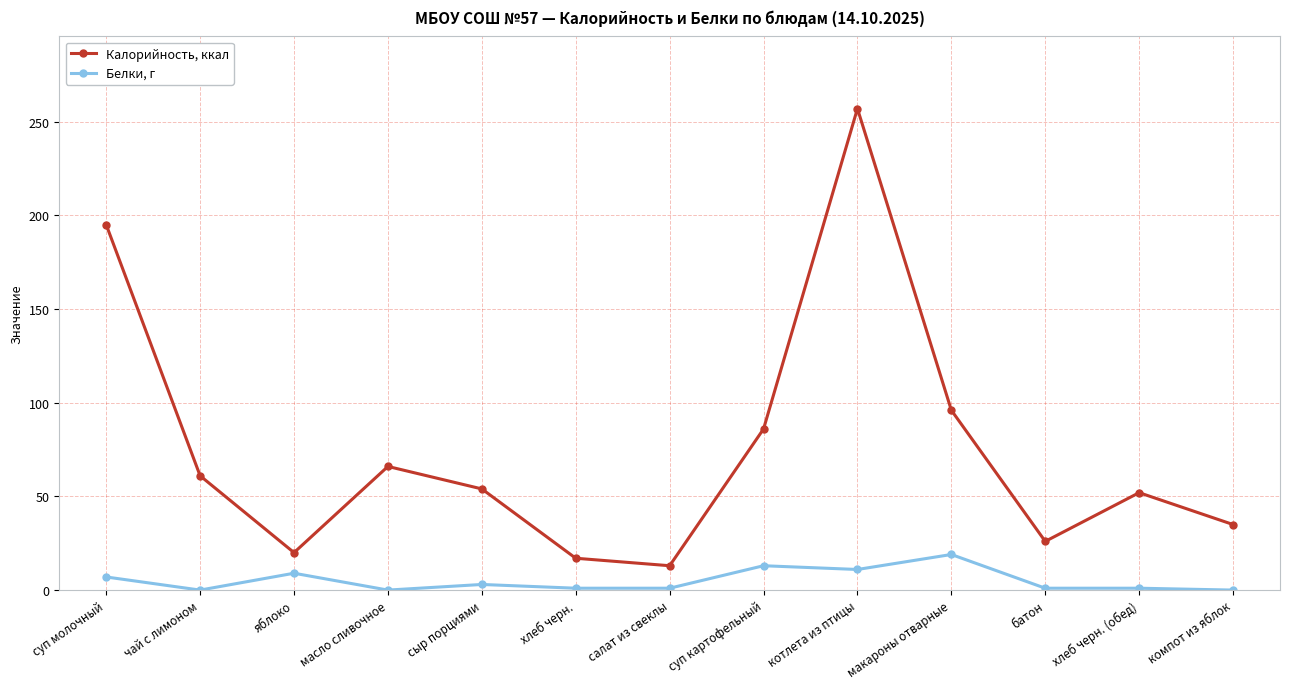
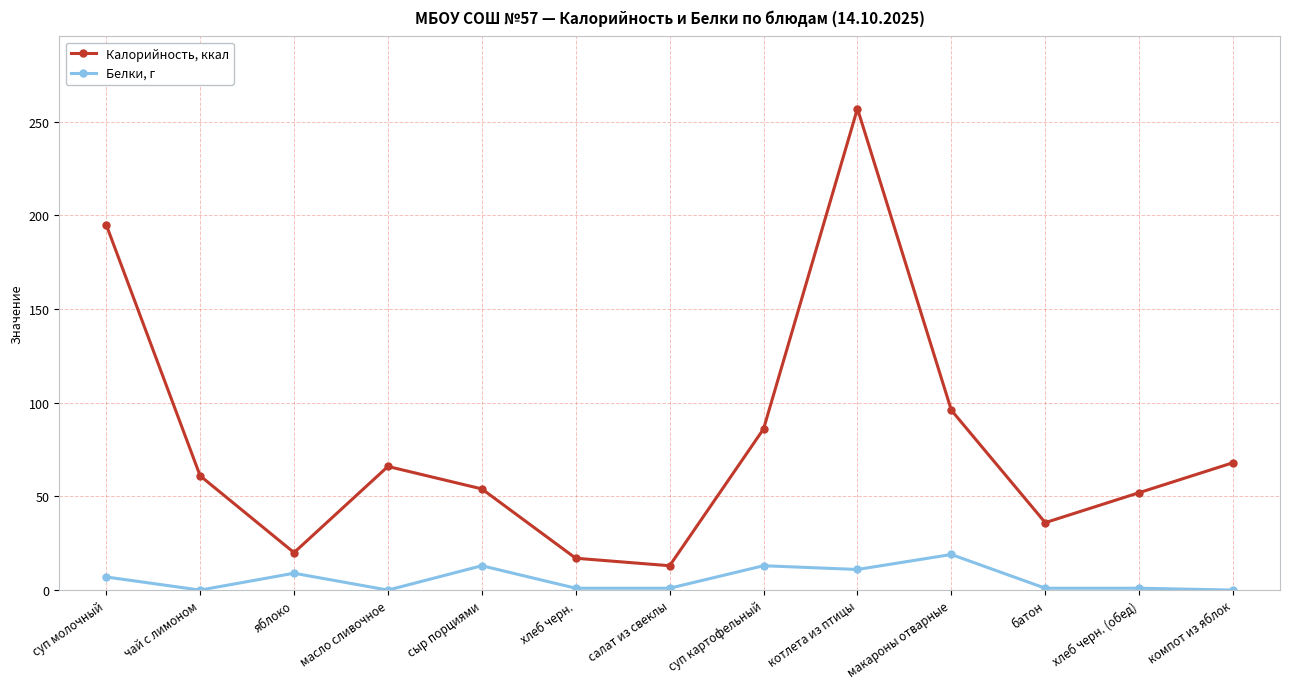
  {
    "Калорийность, ккал": {
      "суп молочный": 195,
      "чай с лимоном": 61,
      "яблоко": 20,
      "масло сливочное": 66,
      "сыр порциями": 54,
      "хлеб черн.": 17,
      "салат из свеклы": 13,
      "суп картофельный": 86,
      "котлета из птицы": 257,
      "макароны отварные": 96,
-     "батон": 26,
+     "батон": 36,
      "хлеб черн. (обед)": 52,
-     "компот из яблок": 35
+     "компот из яблок": 68
    },
    "Белки, г": {
      "суп молочный": 7,
      "чай с лимоном": 0,
      "яблоко": 9,
      "масло сливочное": 0,
-     "сыр порциями": 3,
+     "сыр порциями": 13,
      "хлеб черн.": 1,
      "салат из свеклы": 1,
      "суп картофельный": 13,
      "котлета из птицы": 11,
      "макароны отварные": 19,
      "батон": 1,
      "хлеб черн. (обед)": 1,
      "компот из яблок": 0
    }
  }
